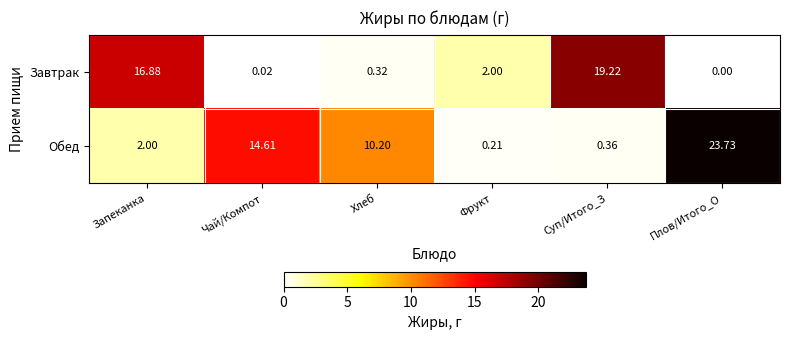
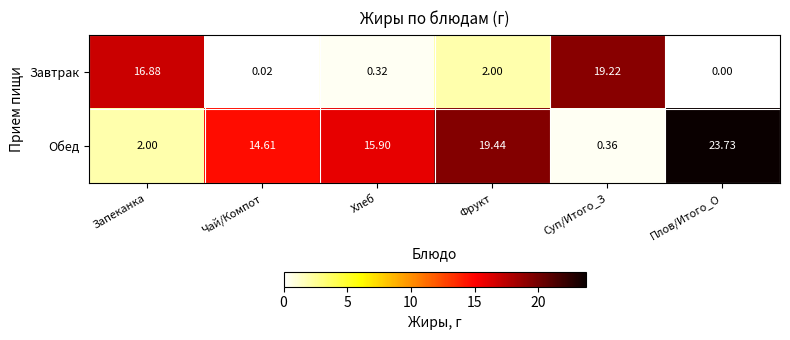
  {
    "Завтрак": {
      "Запеканка": 16.88,
      "Чай/Компот": 0.02,
      "Хлеб": 0.32,
      "Фрукт": 2.00,
      "Суп/Итого_З": 19.22,
      "Плов/Итого_О": 0.00
    },
    "Обед": {
      "Запеканка": 2.00,
      "Чай/Компот": 14.61,
-     "Хлеб": 10.20,
-     "Фрукт": 0.21,
+     "Хлеб": 15.90,
+     "Фрукт": 19.44,
      "Суп/Итого_З": 0.36,
      "Плов/Итого_О": 23.73
    }
  }
